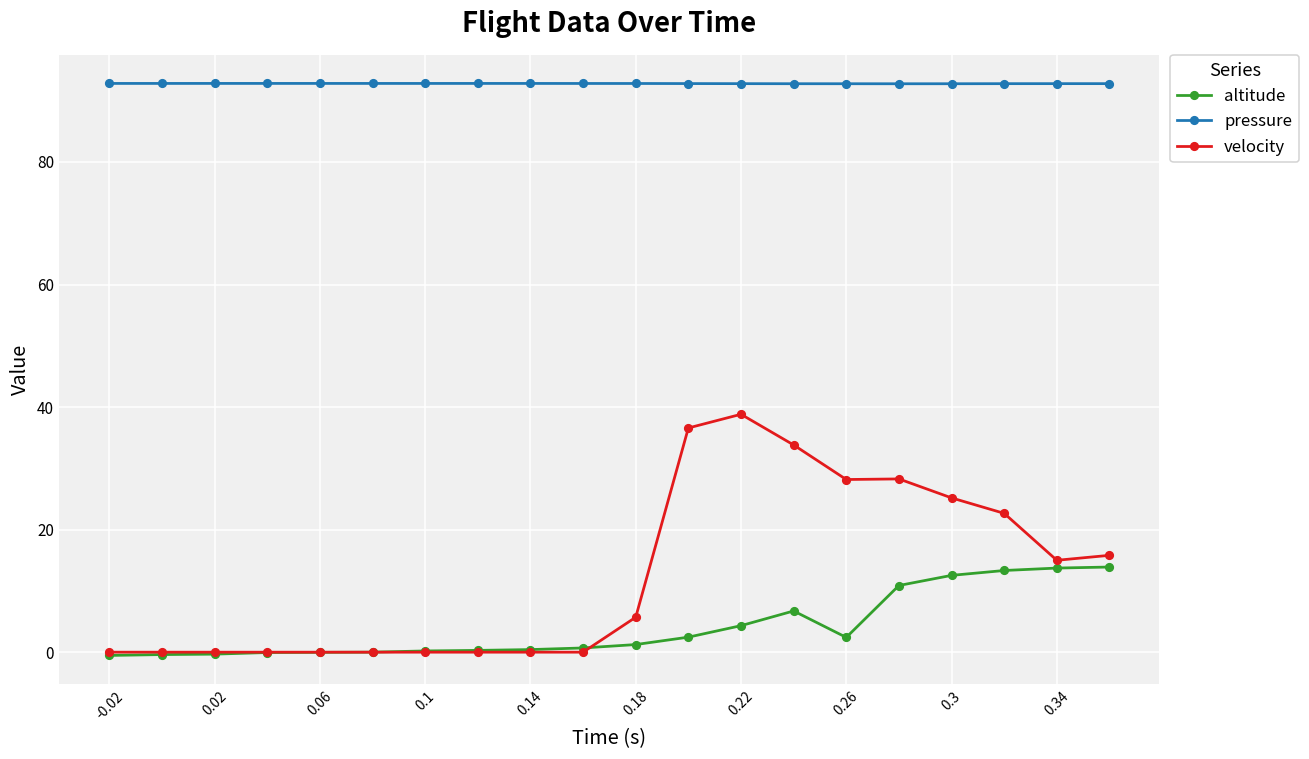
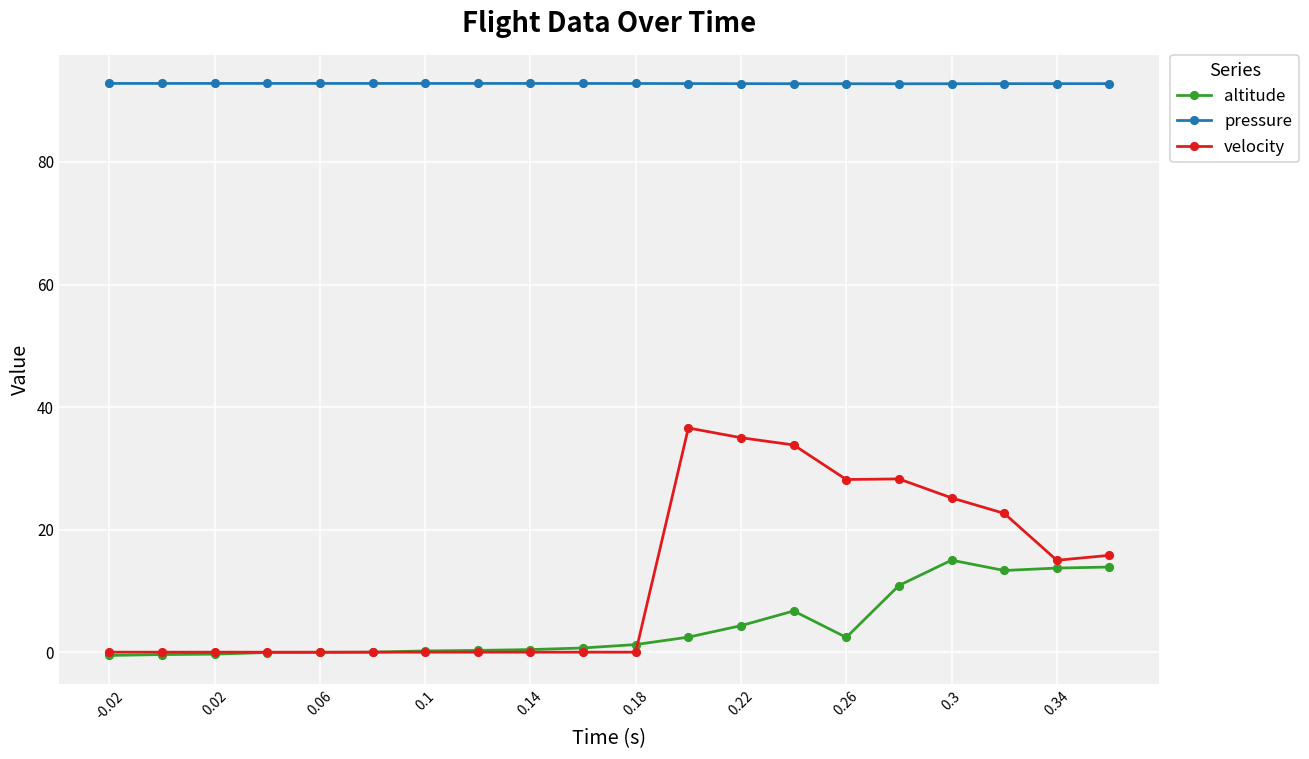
  {
    "altitude": {
      "-0.02": -1,
      "0.18": 1,
      "0.22": 4,
      "0.26": 2,
-     "0.3": 13,
+     "0.3": 15,
      "0.34": 14
    },
    "pressure": {
      "-0.02": 93,
      "0.02": 93,
      "0.06": 93,
      "0.1": 93,
      "0.14": 93,
      "0.18": 93,
      "0.22": 93,
      "0.26": 93,
      "0.3": 93,
      "0.34": 93
    },
    "velocity": {
      "-0.02": 0,
-     "0.18": 6,
-     "0.22": 39,
+     "0.18": 0,
+     "0.22": 35,
      "0.26": 28,
      "0.3": 25,
      "0.34": 15
    }
  }
